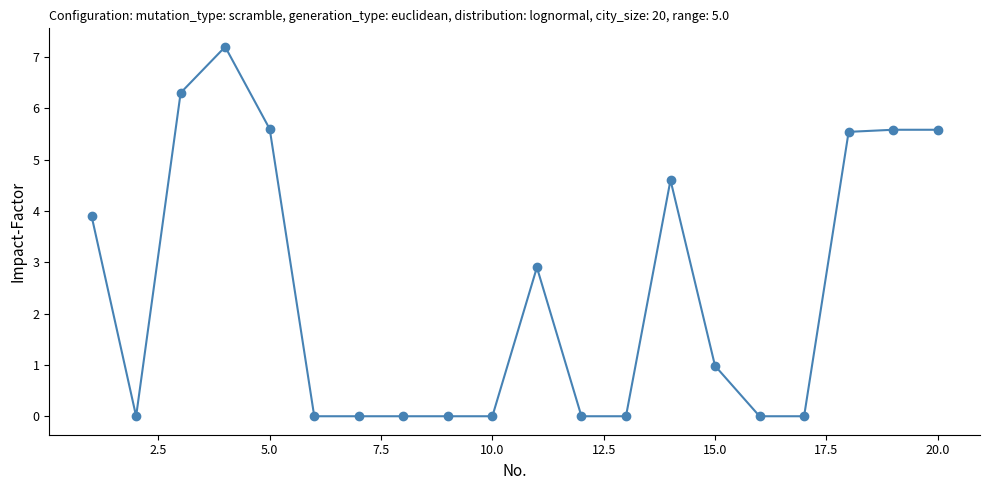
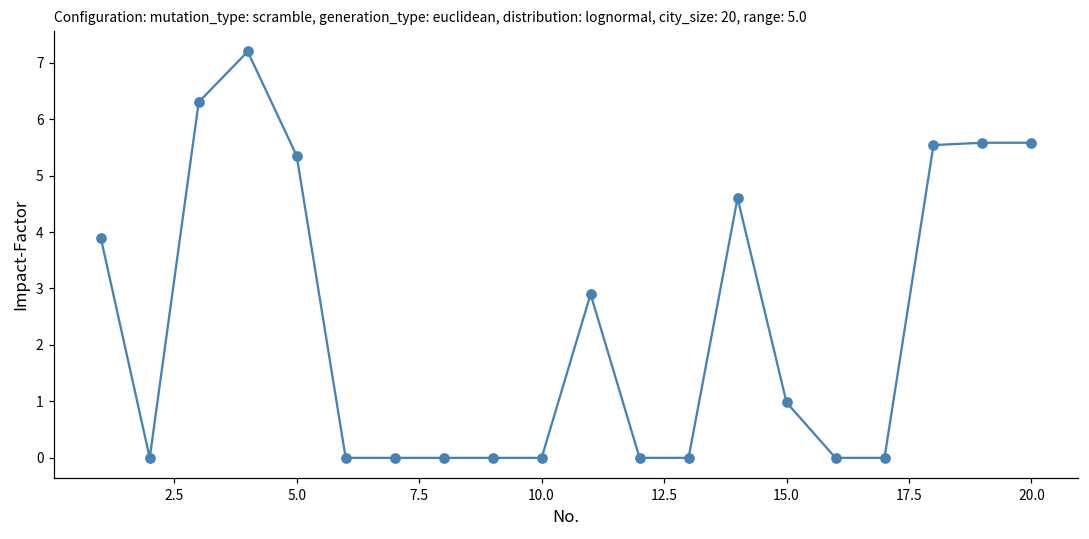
  {
-   "5.0": 5.6,
+   "5.0": 5.3,
    "10.0": 0.0,
    "15.0": 1.0,
    "20.0": 5.6
  }
